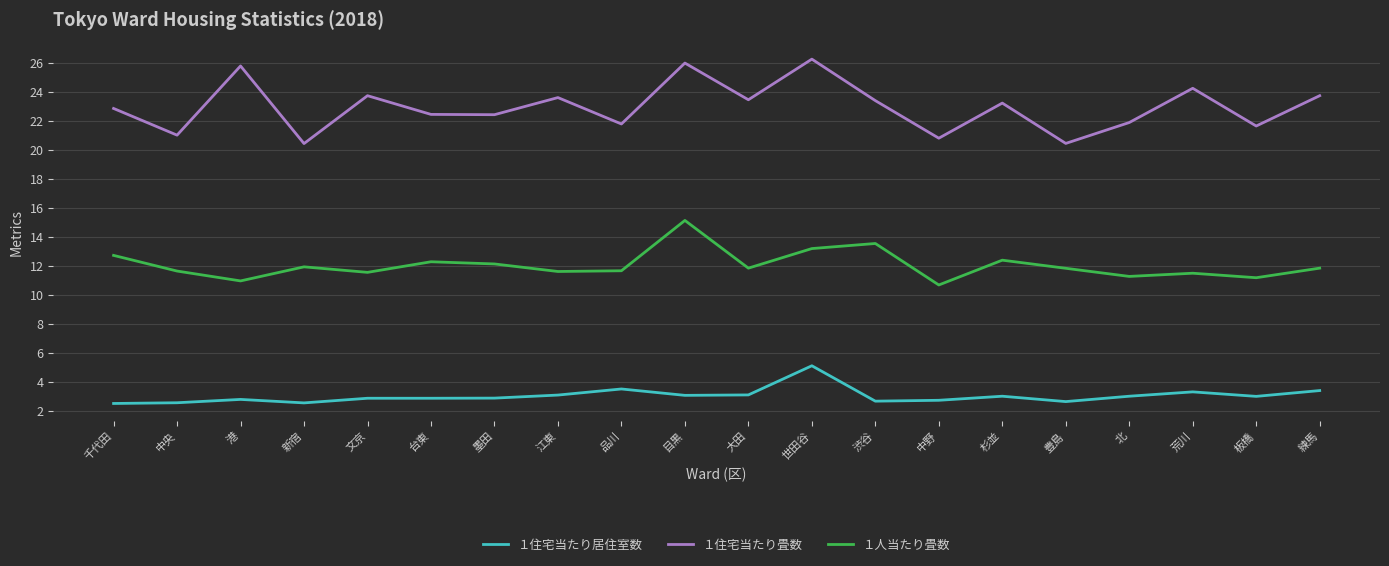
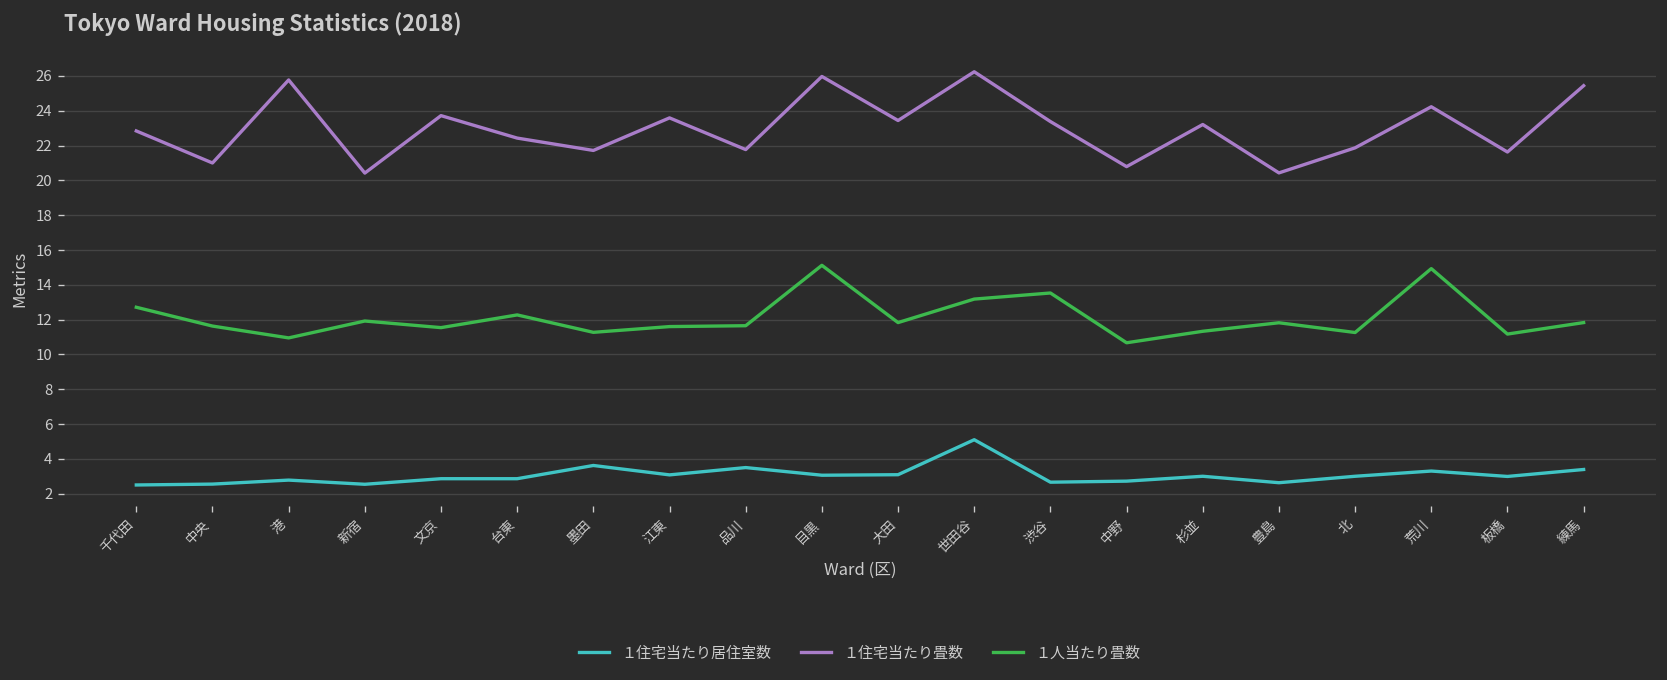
  {
    "１住宅当たり居住室数": {
      "千代田": 2.5,
      "中央": 2.6,
      "港": 2.8,
      "新宿": 2.5,
      "文京": 2.9,
      "台東": 2.9,
-     "墨田": 2.9,
+     "墨田": 3.6,
      "江東": 3.1,
      "品川": 3.5,
      "目黒": 3.1,
      "大田": 3.1,
      "世田谷": 5.1,
      "渋谷": 2.7,
      "中野": 2.7,
      "杉並": 3.0,
      "豊島": 2.6,
      "北": 3.0,
      "荒川": 3.3,
      "板橋": 3.0,
      "練馬": 3.4
    },
    "１住宅当たり畳数": {
      "千代田": 22.8,
      "中央": 21.0,
      "港": 25.8,
      "新宿": 20.4,
      "文京": 23.7,
      "台東": 22.4,
-     "墨田": 22.4,
+     "墨田": 21.7,
      "江東": 23.6,
      "品川": 21.8,
      "目黒": 26.0,
      "大田": 23.4,
      "世田谷": 26.2,
      "渋谷": 23.4,
      "中野": 20.8,
      "杉並": 23.2,
      "豊島": 20.4,
      "北": 21.9,
      "荒川": 24.2,
      "板橋": 21.6,
-     "練馬": 23.7
+     "練馬": 25.4
    },
    "１人当たり畳数": {
      "千代田": 12.7,
      "中央": 11.6,
      "港": 11.0,
      "新宿": 11.9,
      "文京": 11.5,
      "台東": 12.3,
-     "墨田": 12.1,
+     "墨田": 11.3,
      "江東": 11.6,
      "品川": 11.7,
      "目黒": 15.1,
      "大田": 11.8,
      "世田谷": 13.2,
      "渋谷": 13.5,
      "中野": 10.7,
-     "杉並": 12.4,
+     "杉並": 11.3,
      "豊島": 11.8,
      "北": 11.3,
-     "荒川": 11.5,
+     "荒川": 14.9,
      "板橋": 11.2,
      "練馬": 11.8
    }
  }
